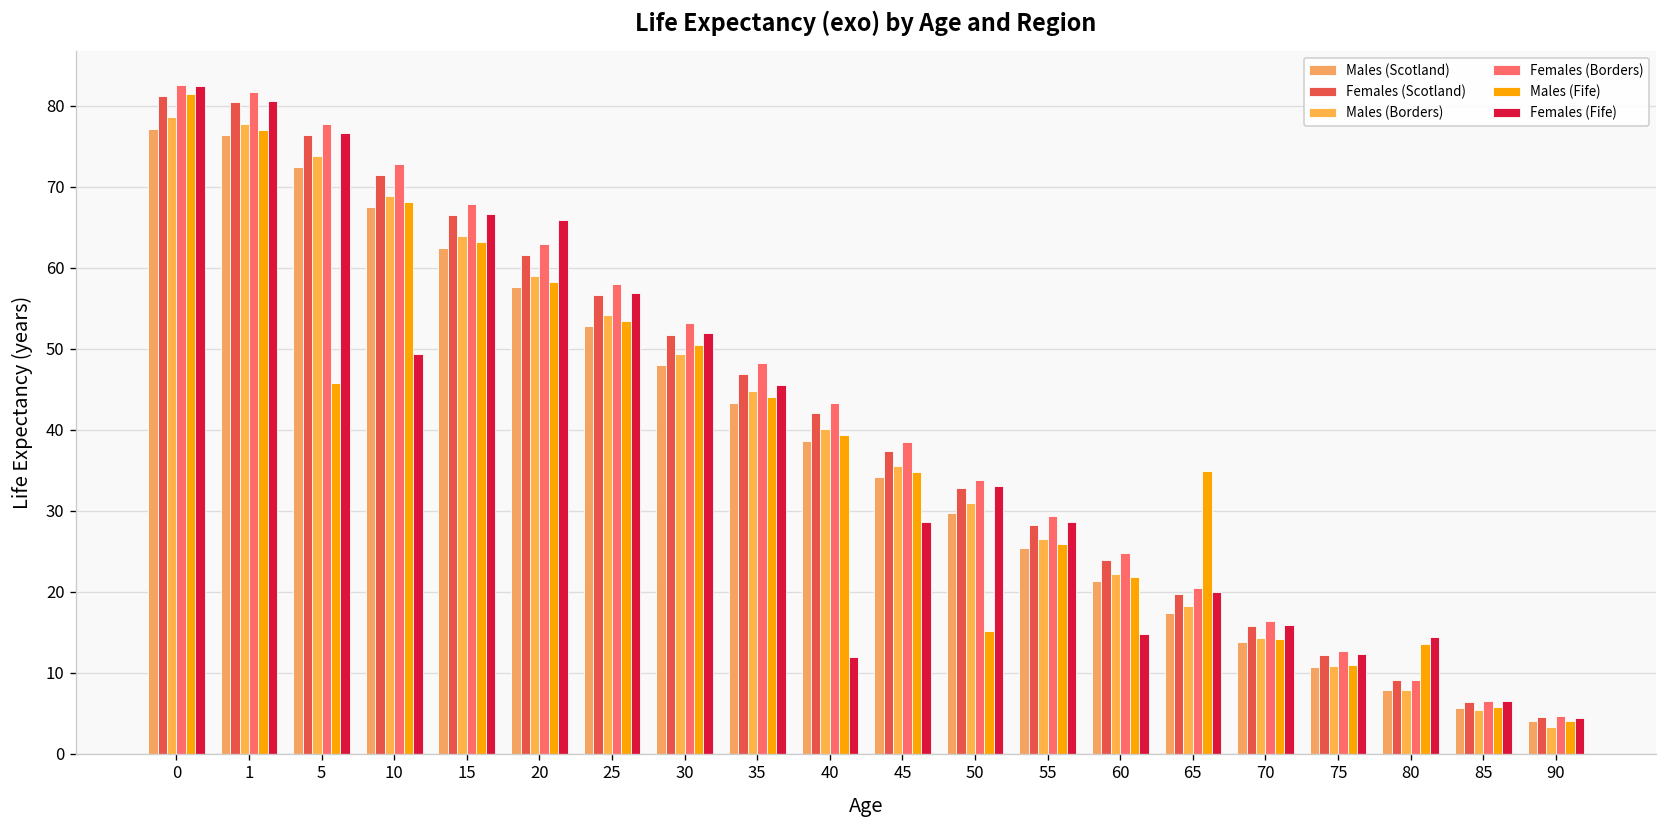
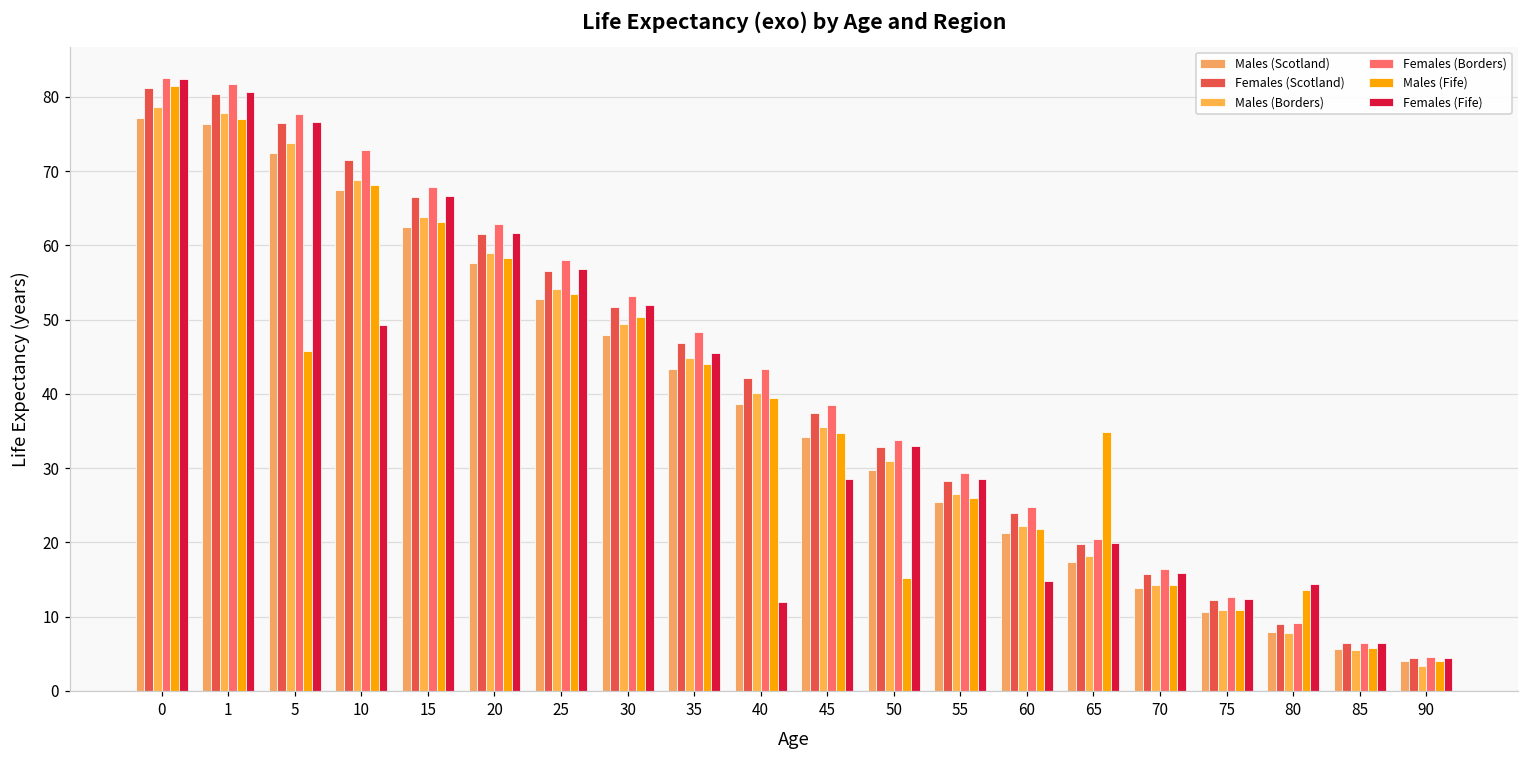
  {
    "Males (Fife)": {
      "0": 82,
      "1": 77,
      "5": 46,
      "10": 68,
      "15": 63,
      "20": 58,
      "25": 53,
      "30": 50,
      "35": 44,
      "40": 39,
      "45": 35,
      "50": 15,
      "55": 26,
      "60": 22,
      "65": 35,
      "70": 14,
      "75": 11,
      "80": 14,
      "85": 6,
      "90": 4
    },
    "Females (Fife)": {
      "0": 82,
      "1": 81,
      "5": 77,
      "10": 49,
      "15": 67,
-     "20": 66,
+     "20": 62,
      "25": 57,
      "30": 52,
      "35": 46,
      "40": 12,
      "45": 29,
      "50": 33,
      "55": 29,
      "60": 15,
      "65": 20,
      "70": 16,
      "75": 12,
      "80": 14,
      "85": 6,
      "90": 4
    }
  }
